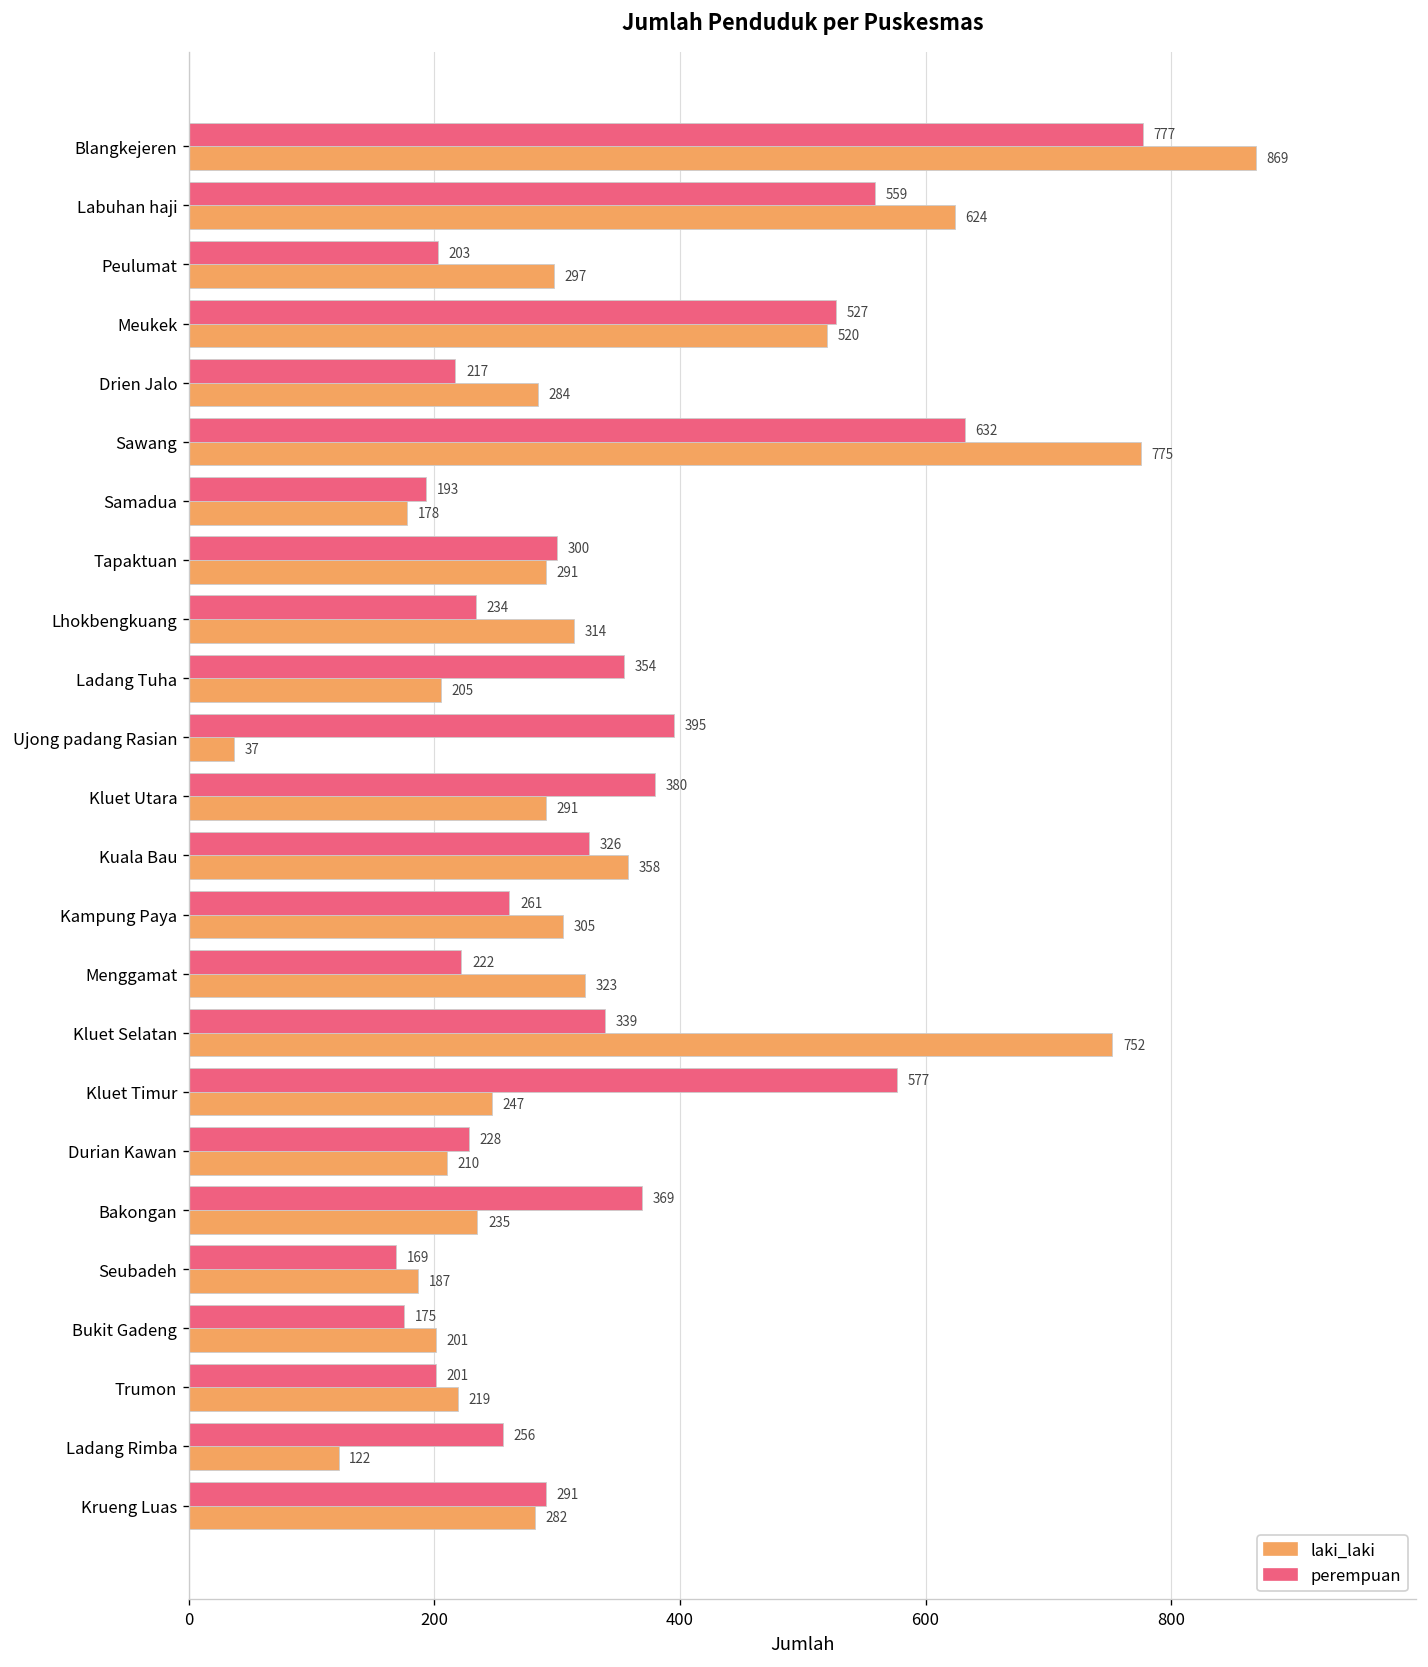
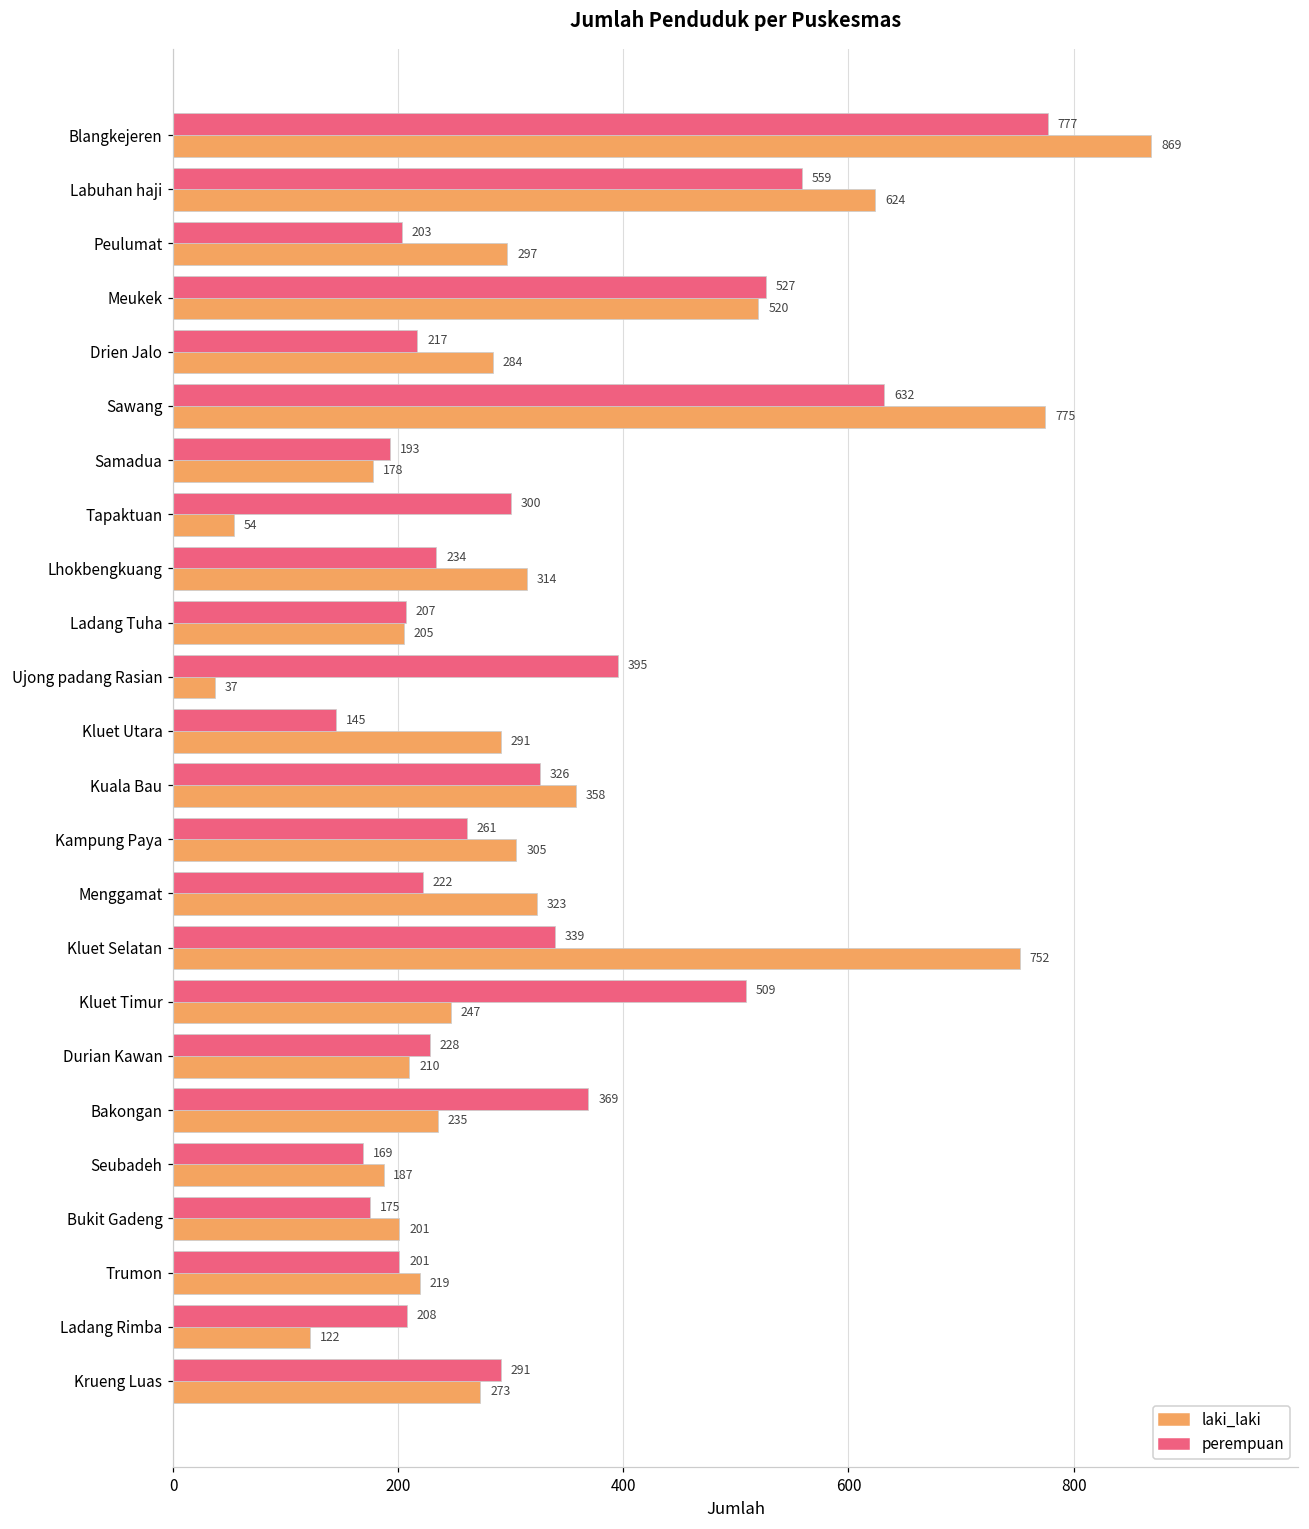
  {
    "laki_laki": {
      "Blangkejeren": 869,
      "Labuhan haji": 624,
      "Peulumat": 297,
      "Meukek": 520,
      "Drien Jalo": 284,
      "Sawang": 775,
      "Samadua": 178,
-     "Tapaktuan": 291,
+     "Tapaktuan": 54,
      "Lhokbengkuang": 314,
      "Ladang Tuha": 205,
      "Ujong padang Rasian": 37,
      "Kluet Utara": 291,
      "Kuala Bau": 358,
      "Kampung Paya": 305,
      "Menggamat": 323,
      "Kluet Selatan": 752,
      "Kluet Timur": 247,
      "Durian Kawan": 210,
      "Bakongan": 235,
      "Seubadeh": 187,
      "Bukit Gadeng": 201,
      "Trumon": 219,
      "Ladang Rimba": 122,
-     "Krueng Luas": 282
+     "Krueng Luas": 273
    },
    "perempuan": {
      "Blangkejeren": 777,
      "Labuhan haji": 559,
      "Peulumat": 203,
      "Meukek": 527,
      "Drien Jalo": 217,
      "Sawang": 632,
      "Samadua": 193,
      "Tapaktuan": 300,
      "Lhokbengkuang": 234,
-     "Ladang Tuha": 354,
+     "Ladang Tuha": 207,
      "Ujong padang Rasian": 395,
-     "Kluet Utara": 380,
+     "Kluet Utara": 145,
      "Kuala Bau": 326,
      "Kampung Paya": 261,
      "Menggamat": 222,
      "Kluet Selatan": 339,
-     "Kluet Timur": 577,
+     "Kluet Timur": 509,
      "Durian Kawan": 228,
      "Bakongan": 369,
      "Seubadeh": 169,
      "Bukit Gadeng": 175,
      "Trumon": 201,
-     "Ladang Rimba": 256,
+     "Ladang Rimba": 208,
      "Krueng Luas": 291
    }
  }
